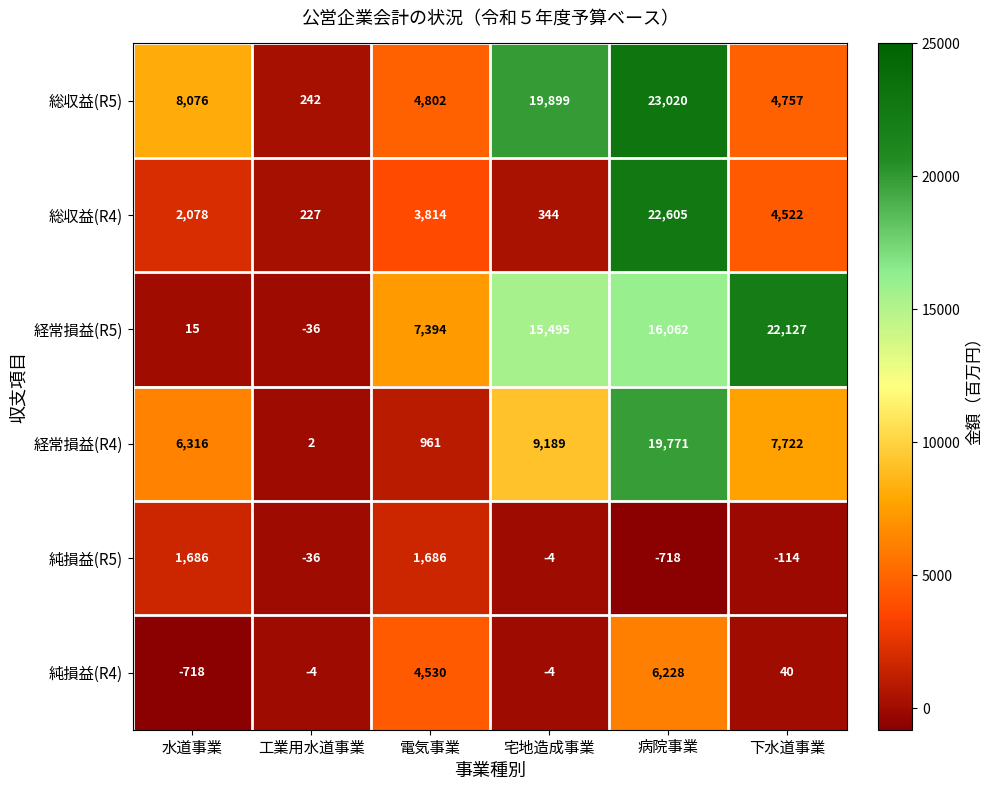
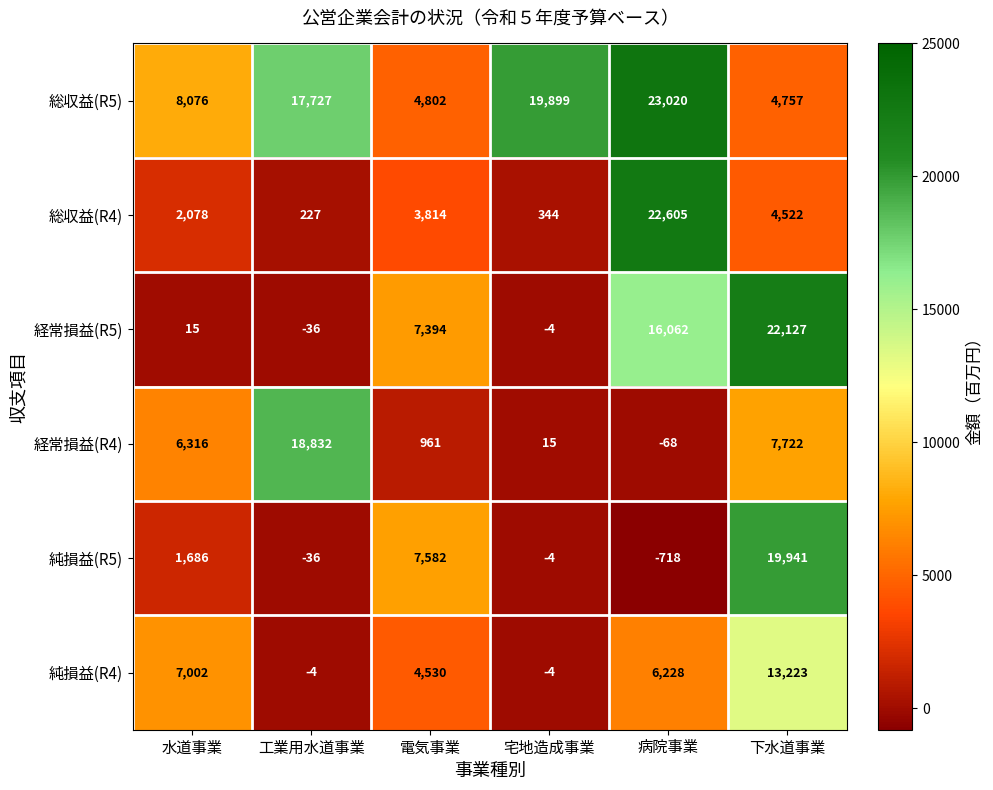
  {
    "総収益(R5)": {
      "水道事業": "8,076",
-     "工業用水道事業": "242",
+     "工業用水道事業": "17,727",
      "電気事業": "4,802",
      "宅地造成事業": "19,899",
      "病院事業": "23,020",
      "下水道事業": "4,757"
    },
    "総収益(R4)": {
      "水道事業": "2,078",
      "工業用水道事業": "227",
      "電気事業": "3,814",
      "宅地造成事業": "344",
      "病院事業": "22,605",
      "下水道事業": "4,522"
    },
    "経常損益(R5)": {
      "水道事業": "15",
      "工業用水道事業": "-36",
      "電気事業": "7,394",
-     "宅地造成事業": "15,495",
+     "宅地造成事業": "-4",
      "病院事業": "16,062",
      "下水道事業": "22,127"
    },
    "経常損益(R4)": {
      "水道事業": "6,316",
-     "工業用水道事業": "2",
+     "工業用水道事業": "18,832",
      "電気事業": "961",
-     "宅地造成事業": "9,189",
-     "病院事業": "19,771",
+     "宅地造成事業": "15",
+     "病院事業": "-68",
      "下水道事業": "7,722"
    },
    "純損益(R5)": {
      "水道事業": "1,686",
      "工業用水道事業": "-36",
-     "電気事業": "1,686",
+     "電気事業": "7,582",
      "宅地造成事業": "-4",
      "病院事業": "-718",
-     "下水道事業": "-114"
+     "下水道事業": "19,941"
    },
    "純損益(R4)": {
-     "水道事業": "-718",
+     "水道事業": "7,002",
      "工業用水道事業": "-4",
      "電気事業": "4,530",
      "宅地造成事業": "-4",
      "病院事業": "6,228",
-     "下水道事業": "40"
+     "下水道事業": "13,223"
    }
  }
